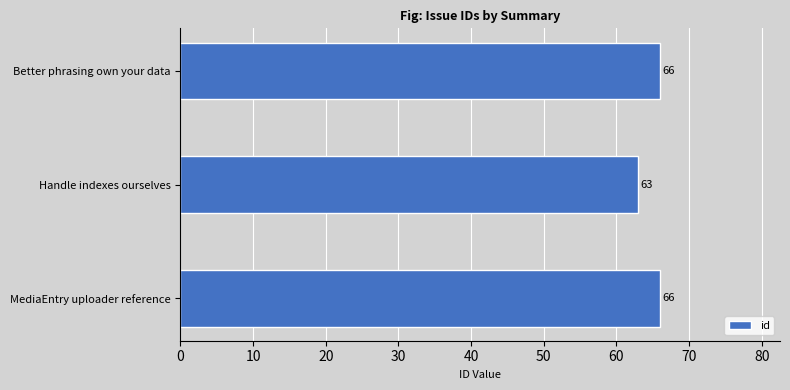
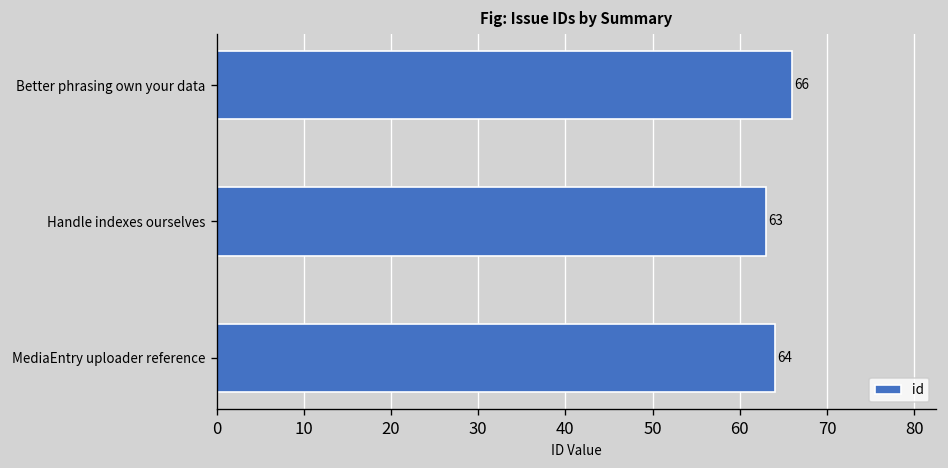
  {
    "Better phrasing own your data": 66,
    "Handle indexes ourselves": 63,
-   "MediaEntry uploader reference": 66
+   "MediaEntry uploader reference": 64
  }
